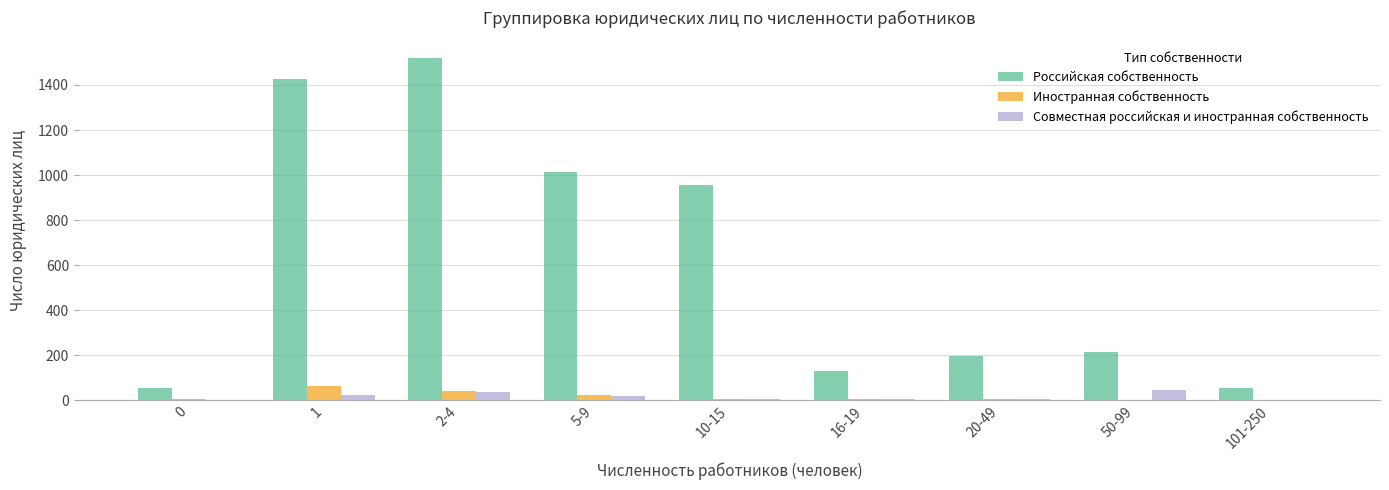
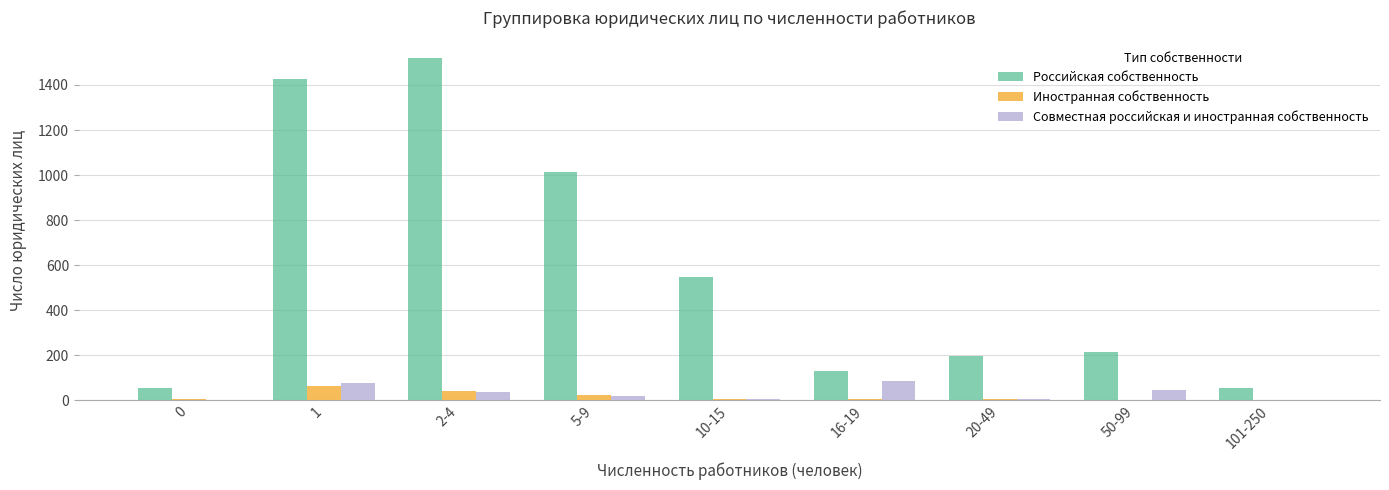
  {
    "Российская собственность": {
      "0": 60,
      "1": 1430,
      "2-4": 1520,
      "5-9": 1010,
-     "10-15": 950,
+     "10-15": 550,
      "16-19": 130,
      "20-49": 190,
      "50-99": 210,
      "101-250": 50
    },
    "Иностранная собственность": {
      "1": 60,
      "2-4": 40,
      "5-9": 20,
      "50-99": 0,
      "101-250": 0
    },
    "Совместная российская и иностранная собственность": {
-     "1": 20,
+     "1": 80,
      "2-4": 40,
      "5-9": 20,
-     "16-19": 0,
+     "16-19": 90,
      "50-99": 50,
      "101-250": 0
    }
  }
